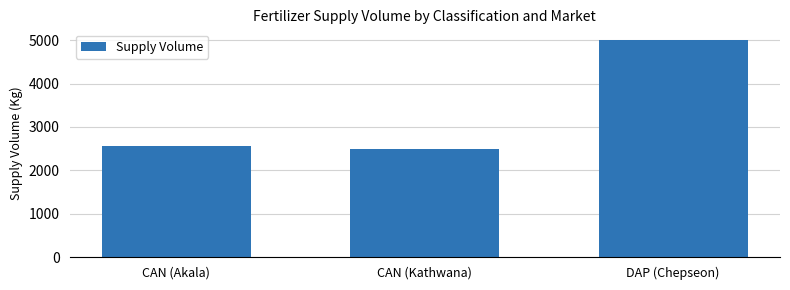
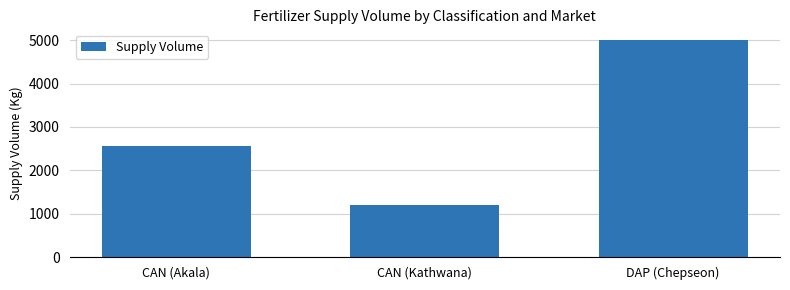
  {
    "CAN (Akala)": 2600,
-   "CAN (Kathwana)": 2500,
+   "CAN (Kathwana)": 1200,
    "DAP (Chepseon)": 5000
  }
